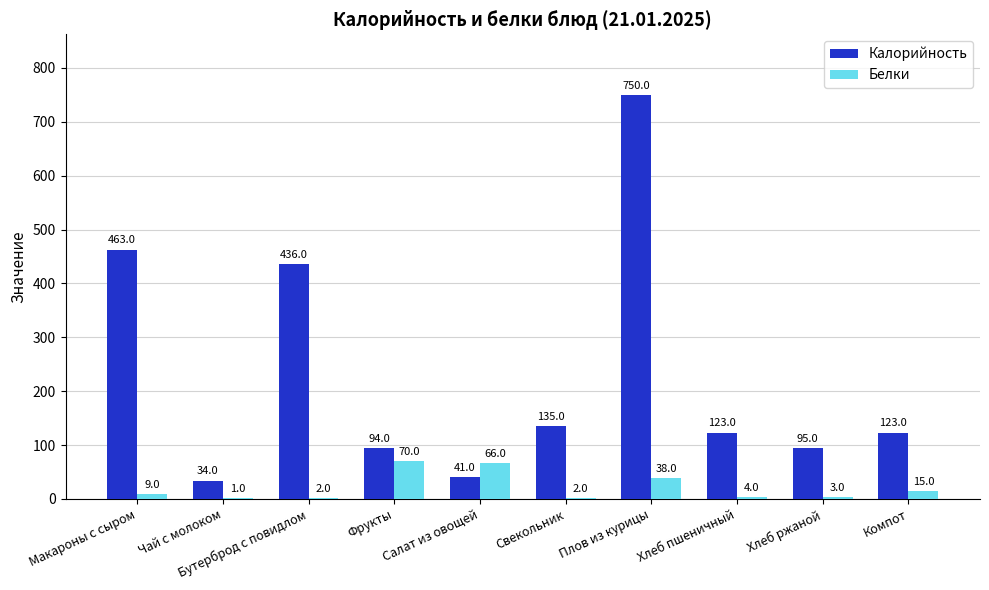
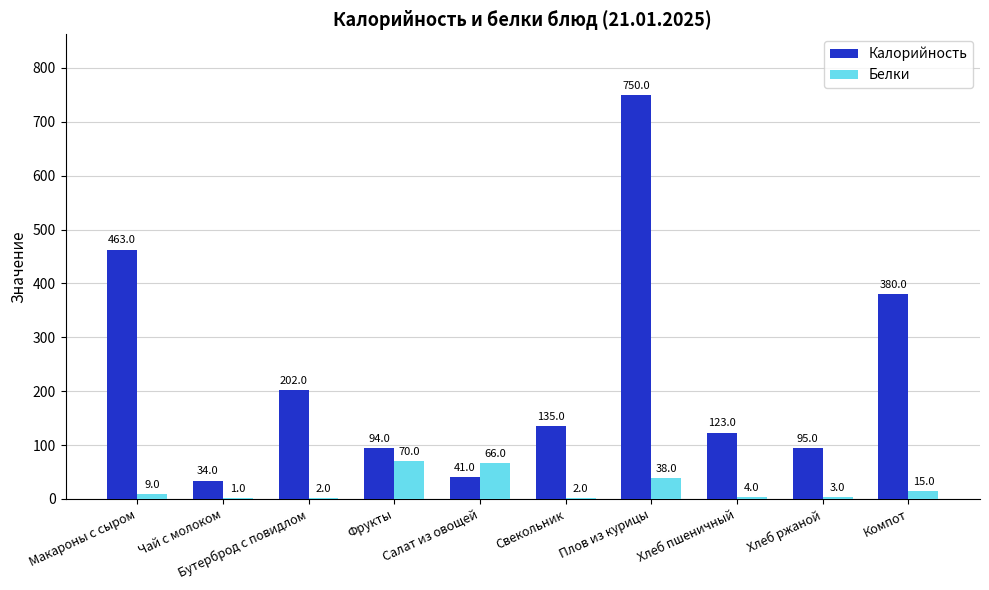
  {
    "Калорийность": {
      "Макароны с сыром": 463.0,
      "Чай с молоком": 34.0,
-     "Бутерброд с повидлом": 436.0,
+     "Бутерброд с повидлом": 202.0,
      "Фрукты": 94.0,
      "Салат из овощей": 41.0,
      "Свекольник": 135.0,
      "Плов из курицы": 750.0,
      "Хлеб пшеничный": 123.0,
      "Хлеб ржаной": 95.0,
-     "Компот": 123.0
+     "Компот": 380.0
    },
    "Белки": {
      "Макароны с сыром": 9.0,
      "Чай с молоком": 1.0,
      "Бутерброд с повидлом": 2.0,
      "Фрукты": 70.0,
      "Салат из овощей": 66.0,
      "Свекольник": 2.0,
      "Плов из курицы": 38.0,
      "Хлеб пшеничный": 4.0,
      "Хлеб ржаной": 3.0,
      "Компот": 15.0
    }
  }
